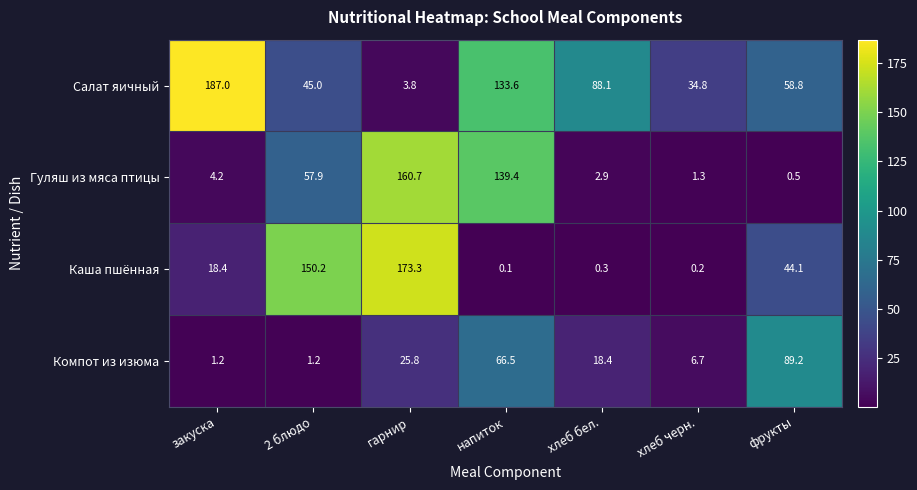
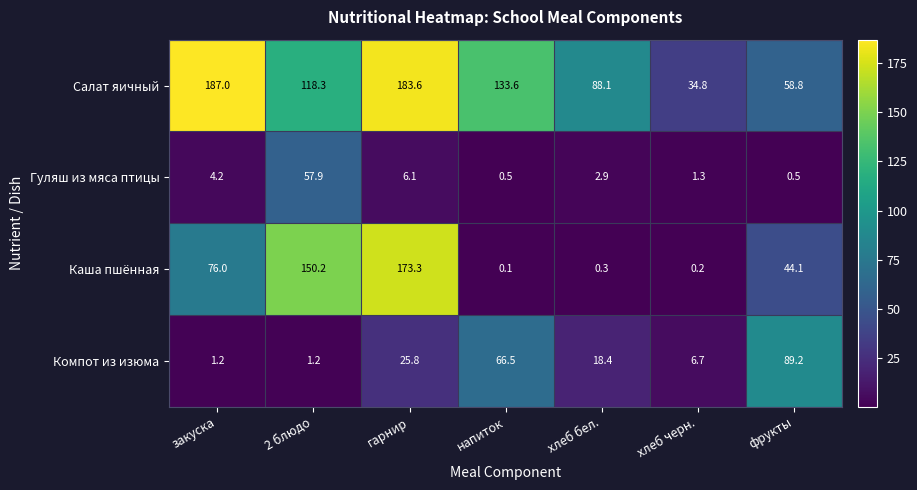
  {
    "Салат яичный": {
      "закуска": 187.0,
-     "2 блюдо": 45.0,
-     "гарнир": 3.8,
+     "2 блюдо": 118.3,
+     "гарнир": 183.6,
      "напиток": 133.6,
      "хлеб бел.": 88.1,
      "хлеб черн.": 34.8,
      "фрукты": 58.8
    },
    "Гуляш из мяса птицы": {
      "закуска": 4.2,
      "2 блюдо": 57.9,
-     "гарнир": 160.7,
-     "напиток": 139.4,
+     "гарнир": 6.1,
+     "напиток": 0.5,
      "хлеб бел.": 2.9,
      "хлеб черн.": 1.3,
      "фрукты": 0.5
    },
    "Каша пшённая": {
-     "закуска": 18.4,
+     "закуска": 76.0,
      "2 блюдо": 150.2,
      "гарнир": 173.3,
      "напиток": 0.1,
      "хлеб бел.": 0.3,
      "хлеб черн.": 0.2,
      "фрукты": 44.1
    },
    "Компот из изюма": {
      "закуска": 1.2,
      "2 блюдо": 1.2,
      "гарнир": 25.8,
      "напиток": 66.5,
      "хлеб бел.": 18.4,
      "хлеб черн.": 6.7,
      "фрукты": 89.2
    }
  }
